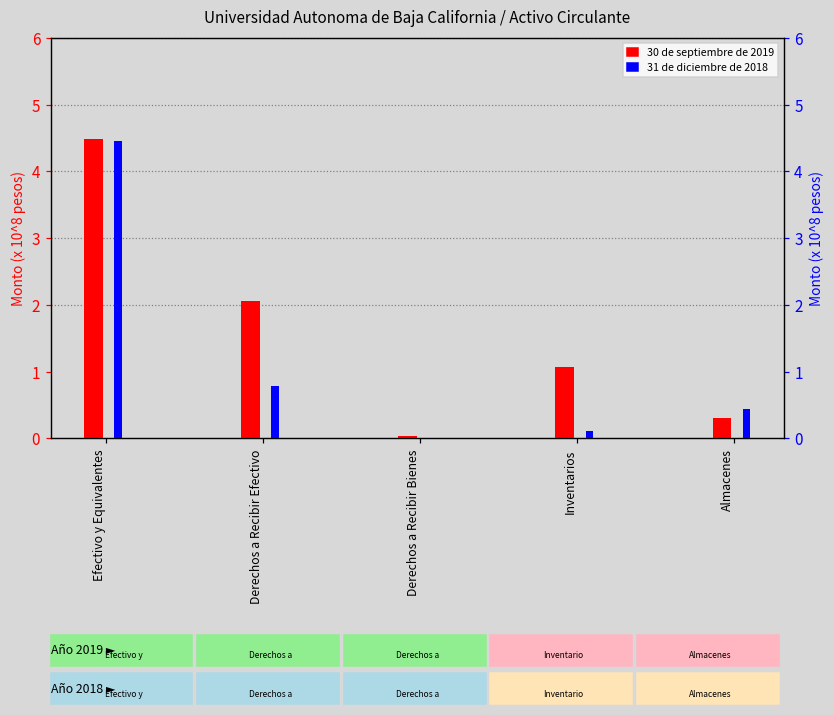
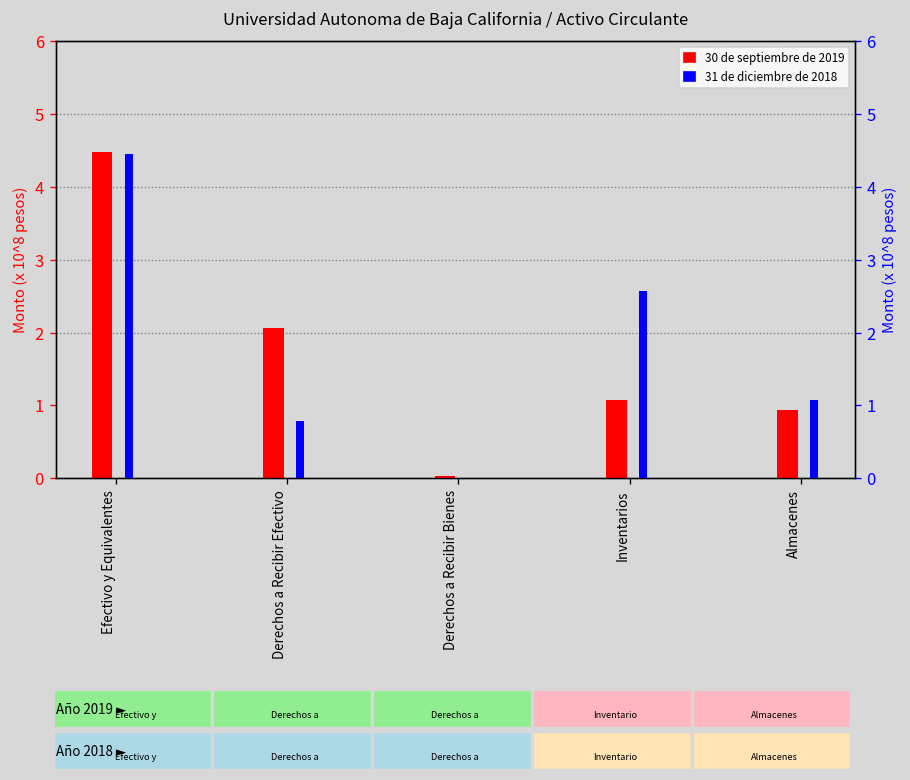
  {
    "30 de septiembre de 2019": {
      "Efectivo y Equivalentes": 4.5,
      "Derechos a Recibir Efectivo": 2.1,
      "Inventarios": 1.1,
-     "Almacenes": 0.3
+     "Almacenes": 0.9
    },
    "31 de diciembre de 2018": {
      "Efectivo y Equivalentes": 4.5,
      "Derechos a Recibir Efectivo": 0.8,
-     "Inventarios": 0.1,
-     "Almacenes": 0.4
+     "Inventarios": 2.6,
+     "Almacenes": 1.1
    }
  }
